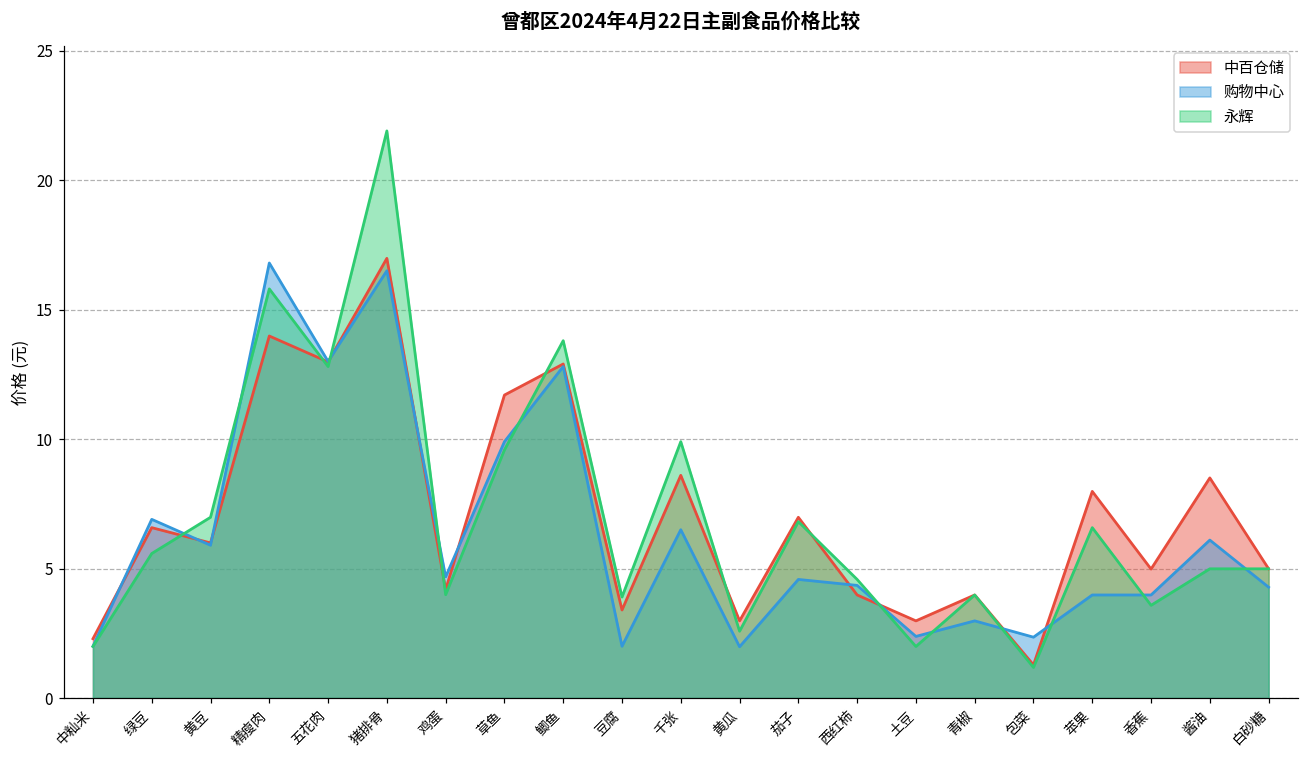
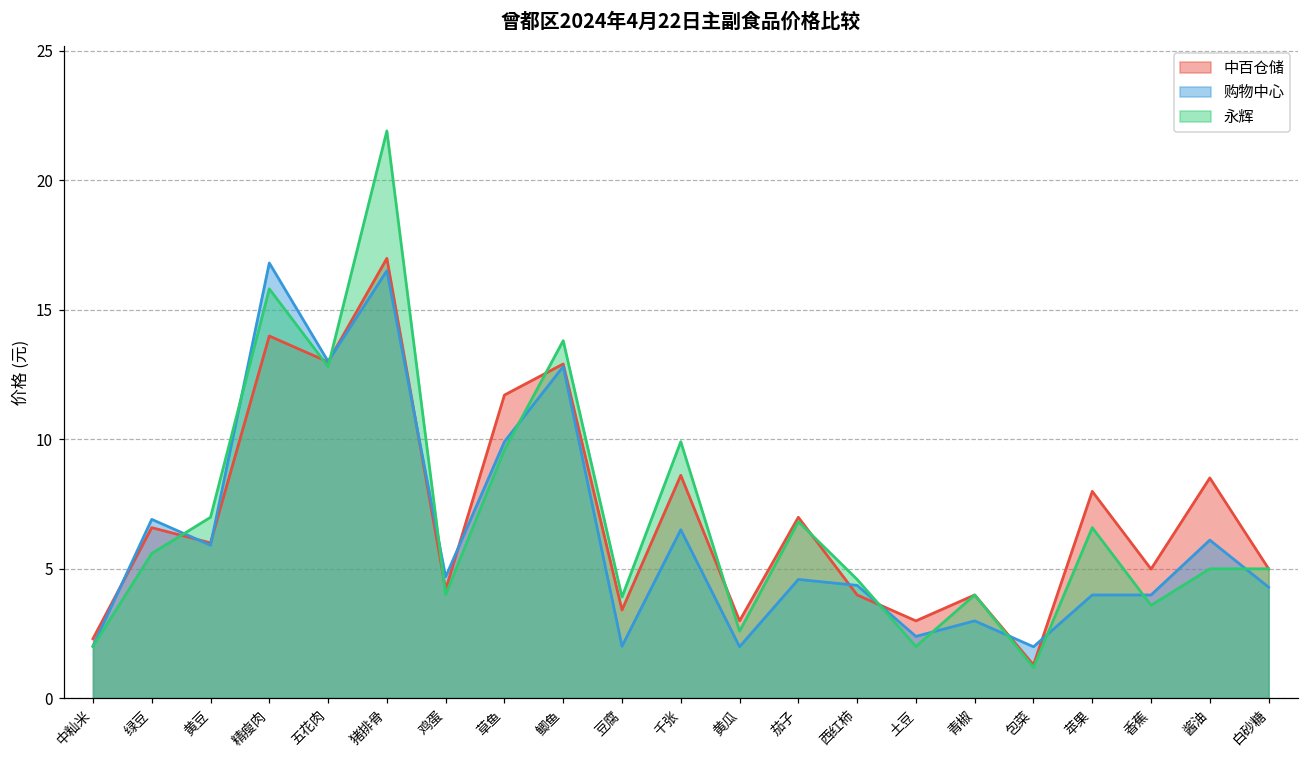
  {
    "中百仓储": {
      "中籼米": 2.3,
      "绿豆": 6.6,
      "精瘦肉": 14.0,
      "猪排骨": 17.0,
      "鸡蛋": 4.2,
      "草鱼": 11.7,
      "豆腐": 3.4,
      "千张": 8.6,
      "黄瓜": 3.0,
      "茄子": 7.0,
      "西红柿": 4.0,
      "土豆": 3.0,
      "苹果": 8.0,
      "香蕉": 5.0,
      "酱油": 8.5
    },
    "购物中心": {
      "绿豆": 6.9,
      "精瘦肉": 16.8,
      "猪排骨": 16.5,
      "鸡蛋": 4.7,
      "草鱼": 9.9,
      "豆腐": 2.0,
      "千张": 6.5,
      "黄瓜": 2.0,
      "茄子": 4.6,
      "西红柿": 4.4,
      "土豆": 2.4,
      "青椒": 3.0,
-     "包菜": 2.4,
+     "包菜": 2.0,
      "苹果": 4.0,
      "香蕉": 4.0,
      "酱油": 6.1,
      "白砂糖": 4.3
    },
    "永辉": {
      "绿豆": 5.6,
      "黄豆": 7.0,
      "精瘦肉": 15.8,
      "五花肉": 12.8,
      "猪排骨": 21.9,
      "鸡蛋": 4.0,
      "草鱼": 9.6,
      "鲫鱼": 13.8,
      "豆腐": 3.9,
      "千张": 9.9,
      "黄瓜": 2.6,
      "茄子": 6.8,
      "西红柿": 4.6,
      "土豆": 2.0,
      "苹果": 6.6,
      "香蕉": 3.6,
      "酱油": 5.0
    }
  }
